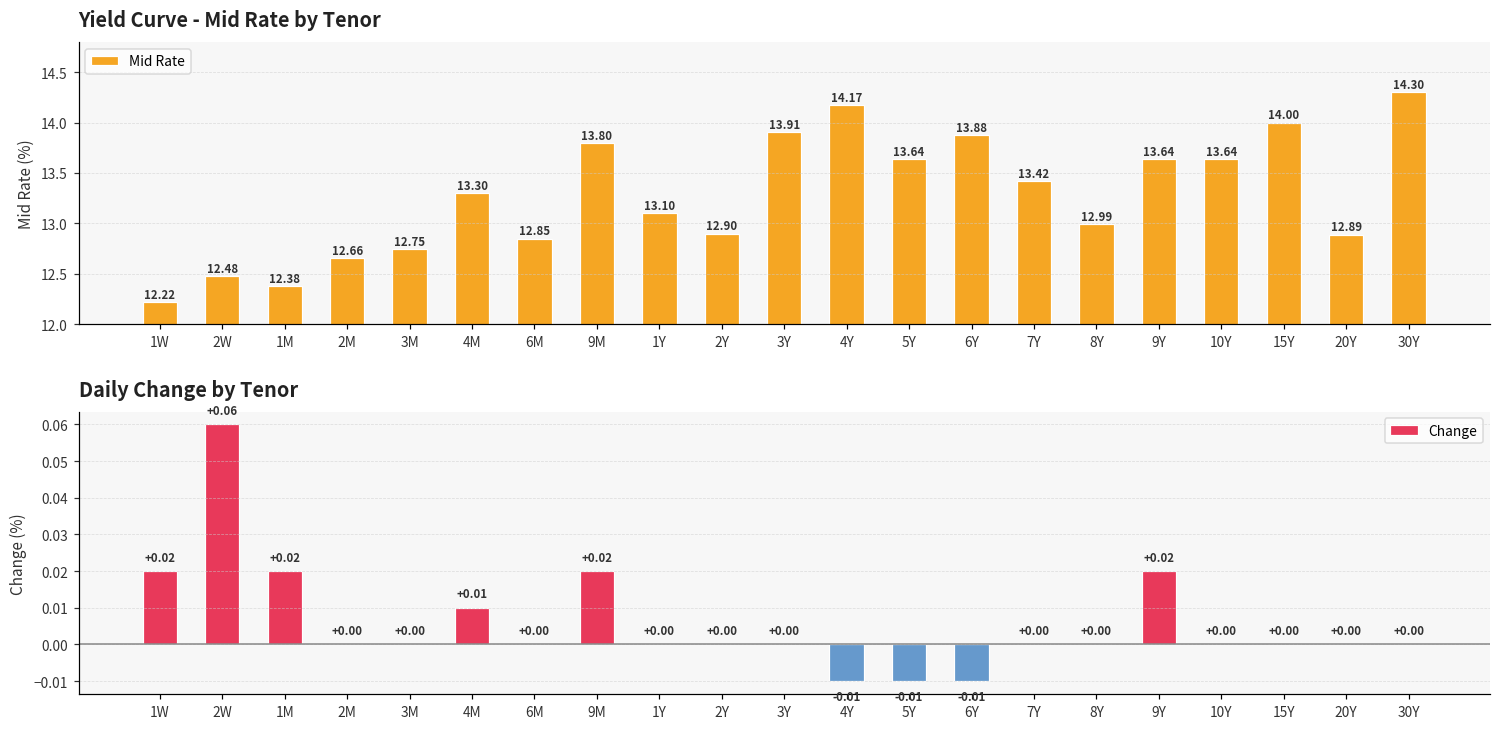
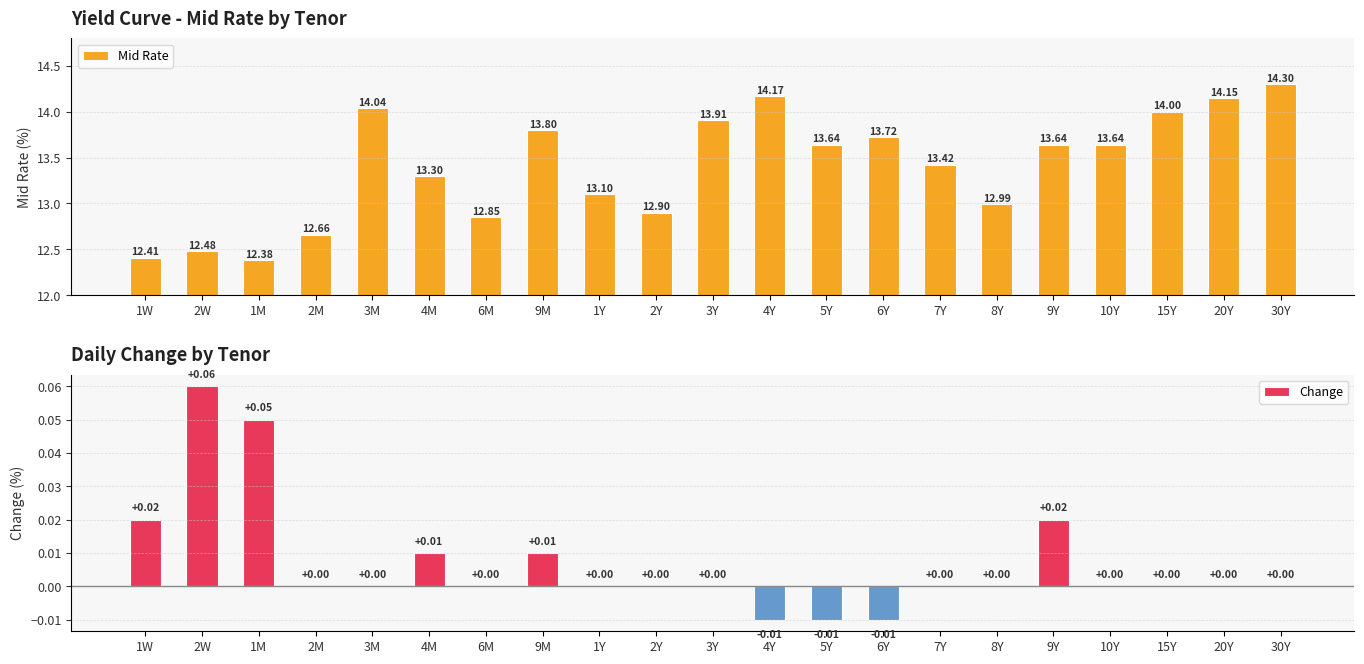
  {
    "Yield Curve - Mid Rate by Tenor": {
-     "1W": "12.22",
+     "1W": "12.41",
      "2W": "12.48",
      "1M": "12.38",
      "2M": "12.66",
-     "3M": "12.75",
+     "3M": "14.04",
      "4M": "13.30",
      "6M": "12.85",
      "9M": "13.80",
      "1Y": "13.10",
      "2Y": "12.90",
      "3Y": "13.91",
      "4Y": "14.17",
      "5Y": "13.64",
-     "6Y": "13.88",
+     "6Y": "13.72",
      "7Y": "13.42",
      "8Y": "12.99",
      "9Y": "13.64",
      "10Y": "13.64",
      "15Y": "14.00",
-     "20Y": "12.89",
+     "20Y": "14.15",
      "30Y": "14.30"
    },
    "Daily Change by Tenor": {
      "1W": "+0.02",
      "2W": "+0.06",
-     "1M": "+0.02",
+     "1M": "+0.05",
      "2M": "+0.00",
      "3M": "+0.00",
      "4M": "+0.01",
      "6M": "+0.00",
-     "9M": "+0.02",
+     "9M": "+0.01",
      "1Y": "+0.00",
      "2Y": "+0.00",
      "3Y": "+0.00",
      "4Y": "-0.01",
      "5Y": "-0.01",
      "6Y": "-0.01",
      "7Y": "+0.00",
      "8Y": "+0.00",
      "9Y": "+0.02",
      "10Y": "+0.00",
      "15Y": "+0.00",
      "20Y": "+0.00",
      "30Y": "+0.00"
    }
  }
